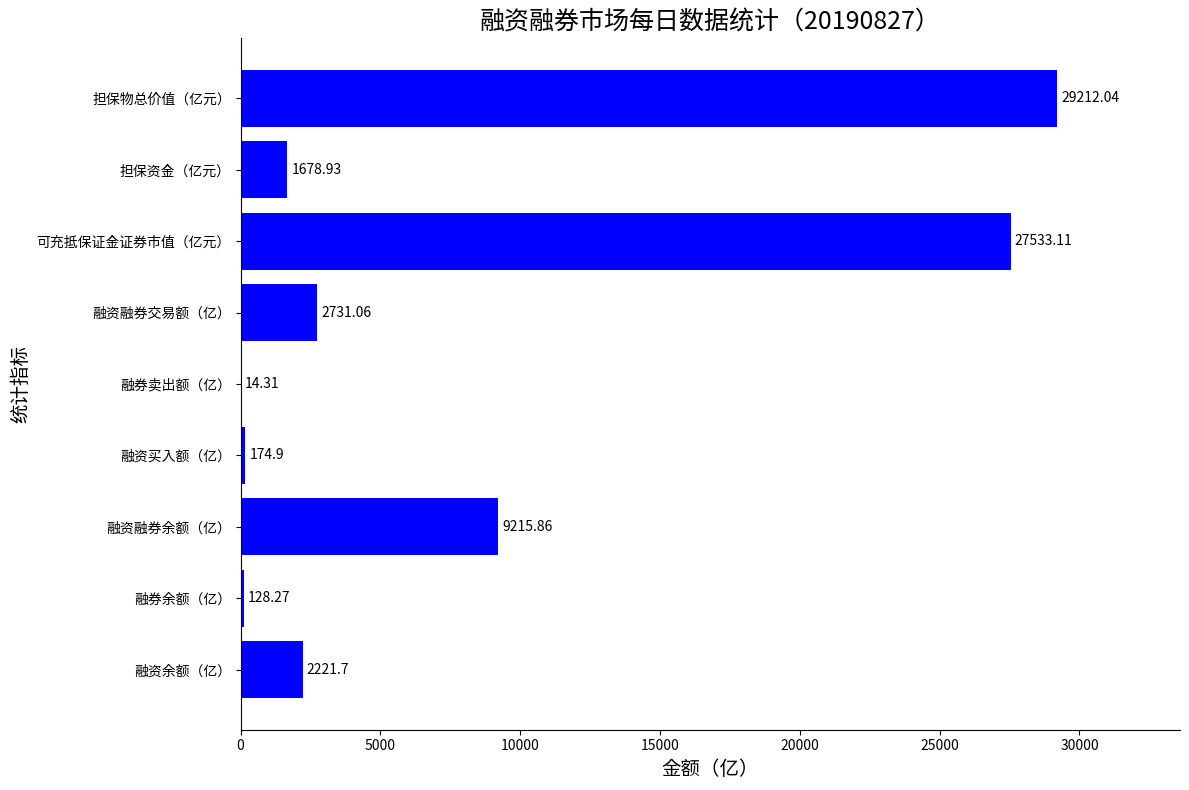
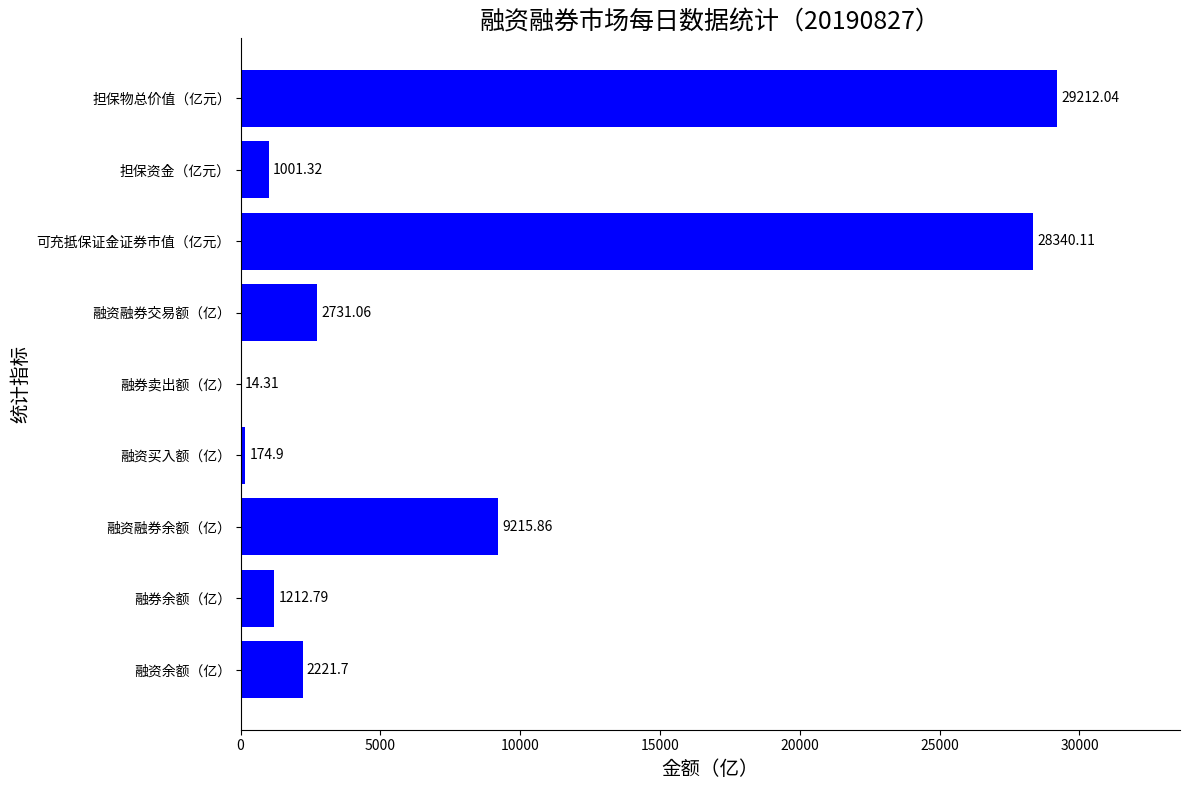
  {
    "担保物总价值（亿元）": 29212.04,
-   "担保资金（亿元）": 1678.93,
-   "可充抵保证金证券市值（亿元）": 27533.11,
+   "担保资金（亿元）": 1001.32,
+   "可充抵保证金证券市值（亿元）": 28340.11,
    "融资融券交易额（亿）": 2731.06,
    "融券卖出额（亿）": 14.31,
    "融资买入额（亿）": 174.9,
    "融资融券余额（亿）": 9215.86,
-   "融券余额（亿）": 128.27,
+   "融券余额（亿）": 1212.79,
    "融资余额（亿）": 2221.7
  }
